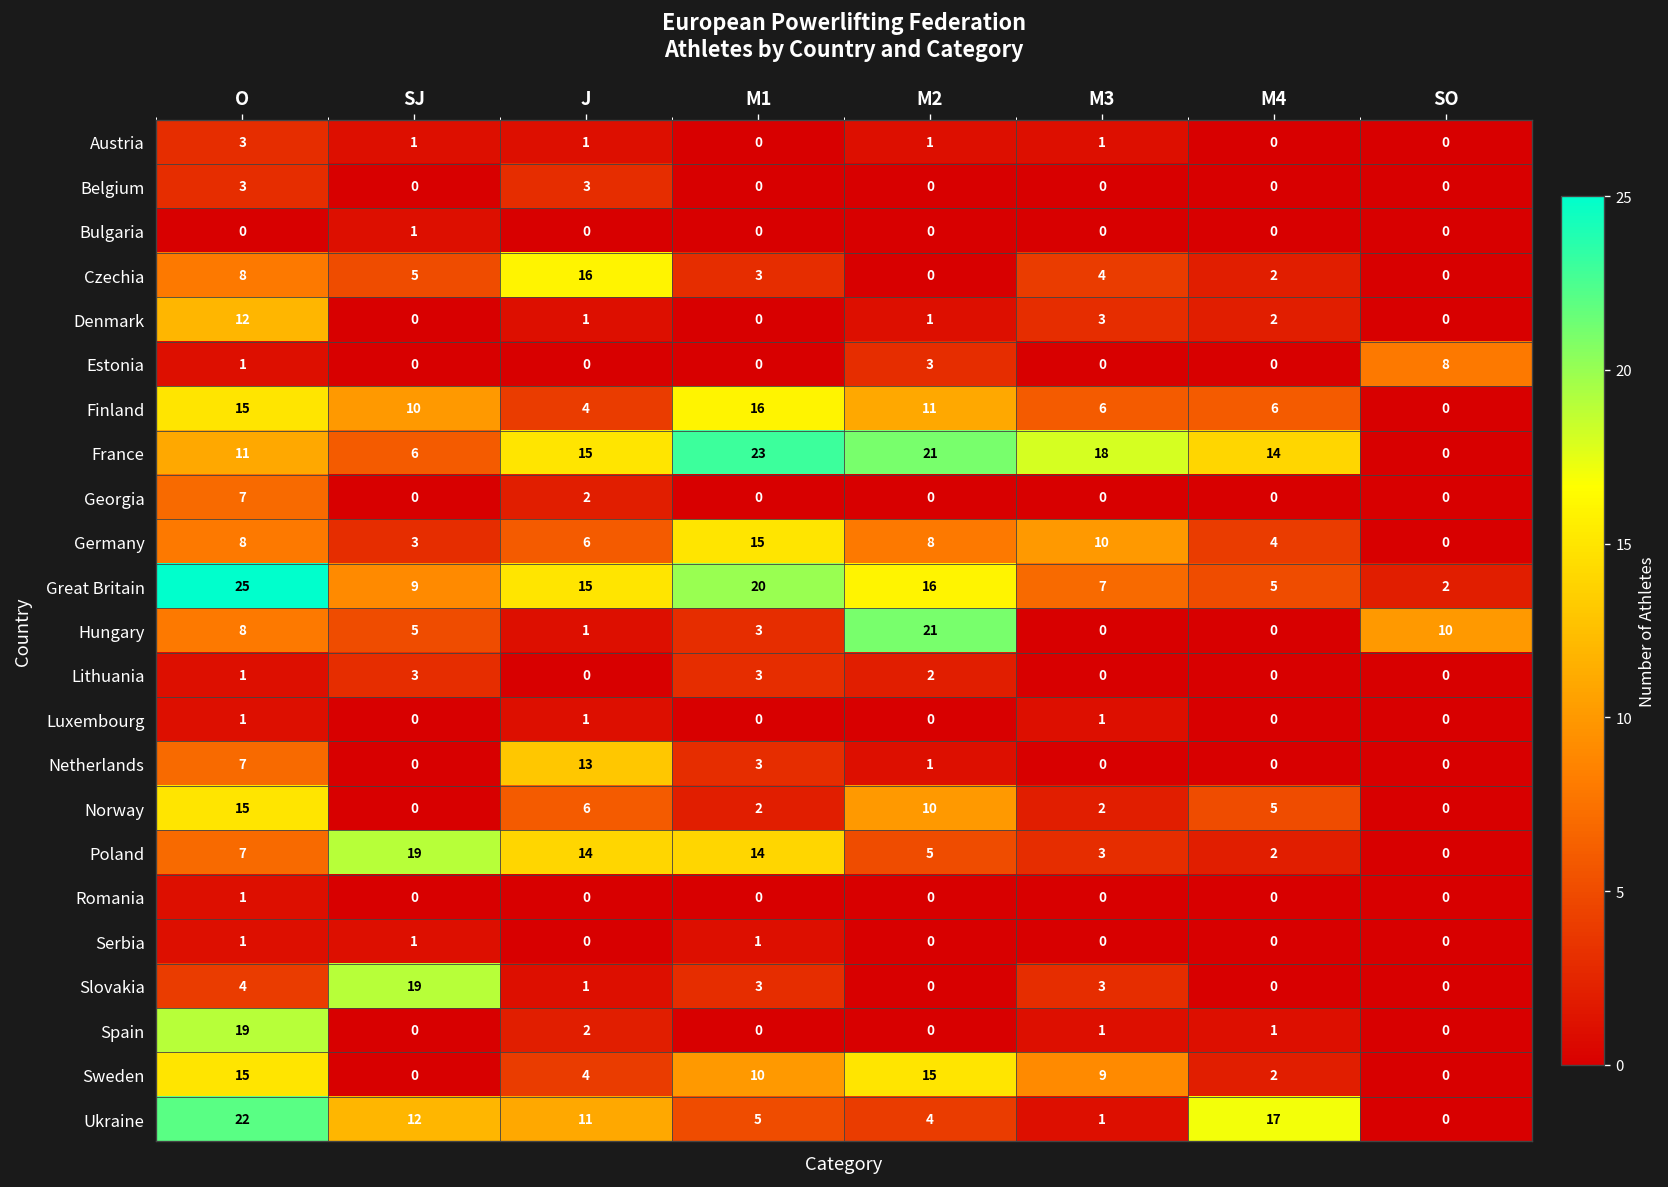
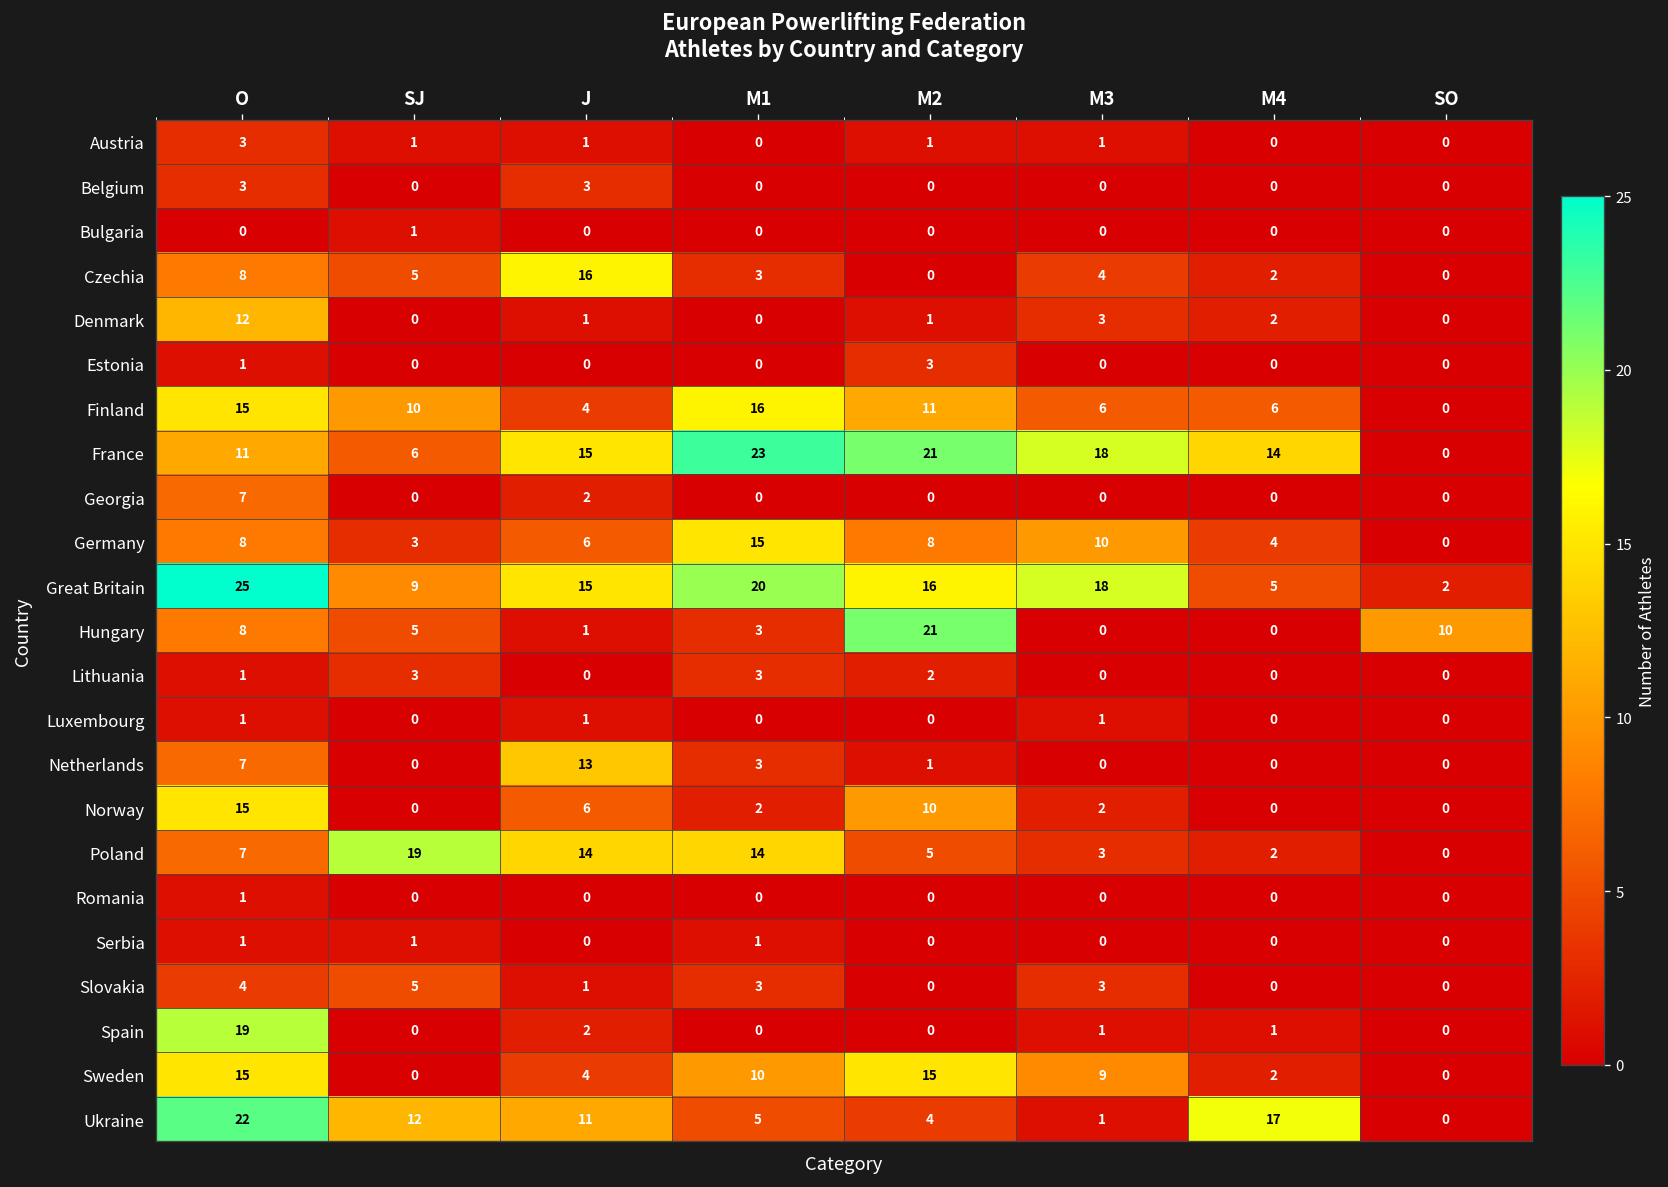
  {
    "Austria": {
      "O": 3,
      "SJ": 1,
      "J": 1,
      "M1": 0,
      "M2": 1,
      "M3": 1,
      "M4": 0,
      "SO": 0
    },
    "Belgium": {
      "O": 3,
      "SJ": 0,
      "J": 3,
      "M1": 0,
      "M2": 0,
      "M3": 0,
      "M4": 0,
      "SO": 0
    },
    "Bulgaria": {
      "O": 0,
      "SJ": 1,
      "J": 0,
      "M1": 0,
      "M2": 0,
      "M3": 0,
      "M4": 0,
      "SO": 0
    },
    "Czechia": {
      "O": 8,
      "SJ": 5,
      "J": 16,
      "M1": 3,
      "M2": 0,
      "M3": 4,
      "M4": 2,
      "SO": 0
    },
    "Denmark": {
      "O": 12,
      "SJ": 0,
      "J": 1,
      "M1": 0,
      "M2": 1,
      "M3": 3,
      "M4": 2,
      "SO": 0
    },
    "Estonia": {
      "O": 1,
      "SJ": 0,
      "J": 0,
      "M1": 0,
      "M2": 3,
      "M3": 0,
      "M4": 0,
-     "SO": 8
+     "SO": 0
    },
    "Finland": {
      "O": 15,
      "SJ": 10,
      "J": 4,
      "M1": 16,
      "M2": 11,
      "M3": 6,
      "M4": 6,
      "SO": 0
    },
    "France": {
      "O": 11,
      "SJ": 6,
      "J": 15,
      "M1": 23,
      "M2": 21,
      "M3": 18,
      "M4": 14,
      "SO": 0
    },
    "Georgia": {
      "O": 7,
      "SJ": 0,
      "J": 2,
      "M1": 0,
      "M2": 0,
      "M3": 0,
      "M4": 0,
      "SO": 0
    },
    "Germany": {
      "O": 8,
      "SJ": 3,
      "J": 6,
      "M1": 15,
      "M2": 8,
      "M3": 10,
      "M4": 4,
      "SO": 0
    },
    "Great Britain": {
      "O": 25,
      "SJ": 9,
      "J": 15,
      "M1": 20,
      "M2": 16,
-     "M3": 7,
+     "M3": 18,
      "M4": 5,
      "SO": 2
    },
    "Hungary": {
      "O": 8,
      "SJ": 5,
      "J": 1,
      "M1": 3,
      "M2": 21,
      "M3": 0,
      "M4": 0,
      "SO": 10
    },
    "Lithuania": {
      "O": 1,
      "SJ": 3,
      "J": 0,
      "M1": 3,
      "M2": 2,
      "M3": 0,
      "M4": 0,
      "SO": 0
    },
    "Luxembourg": {
      "O": 1,
      "SJ": 0,
      "J": 1,
      "M1": 0,
      "M2": 0,
      "M3": 1,
      "M4": 0,
      "SO": 0
    },
    "Netherlands": {
      "O": 7,
      "SJ": 0,
      "J": 13,
      "M1": 3,
      "M2": 1,
      "M3": 0,
      "M4": 0,
      "SO": 0
    },
    "Norway": {
      "O": 15,
      "SJ": 0,
      "J": 6,
      "M1": 2,
      "M2": 10,
      "M3": 2,
-     "M4": 5,
+     "M4": 0,
      "SO": 0
    },
    "Poland": {
      "O": 7,
      "SJ": 19,
      "J": 14,
      "M1": 14,
      "M2": 5,
      "M3": 3,
      "M4": 2,
      "SO": 0
    },
    "Romania": {
      "O": 1,
      "SJ": 0,
      "J": 0,
      "M1": 0,
      "M2": 0,
      "M3": 0,
      "M4": 0,
      "SO": 0
    },
    "Serbia": {
      "O": 1,
      "SJ": 1,
      "J": 0,
      "M1": 1,
      "M2": 0,
      "M3": 0,
      "M4": 0,
      "SO": 0
    },
    "Slovakia": {
      "O": 4,
-     "SJ": 19,
+     "SJ": 5,
      "J": 1,
      "M1": 3,
      "M2": 0,
      "M3": 3,
      "M4": 0,
      "SO": 0
    },
    "Spain": {
      "O": 19,
      "SJ": 0,
      "J": 2,
      "M1": 0,
      "M2": 0,
      "M3": 1,
      "M4": 1,
      "SO": 0
    },
    "Sweden": {
      "O": 15,
      "SJ": 0,
      "J": 4,
      "M1": 10,
      "M2": 15,
      "M3": 9,
      "M4": 2,
      "SO": 0
    },
    "Ukraine": {
      "O": 22,
      "SJ": 12,
      "J": 11,
      "M1": 5,
      "M2": 4,
      "M3": 1,
      "M4": 17,
      "SO": 0
    }
  }
